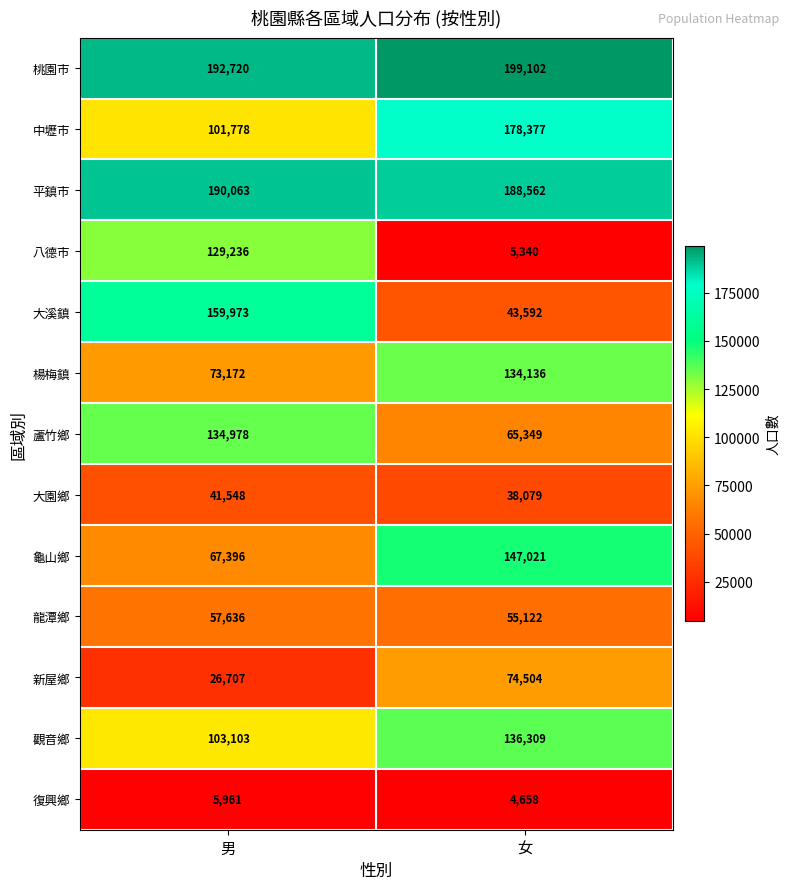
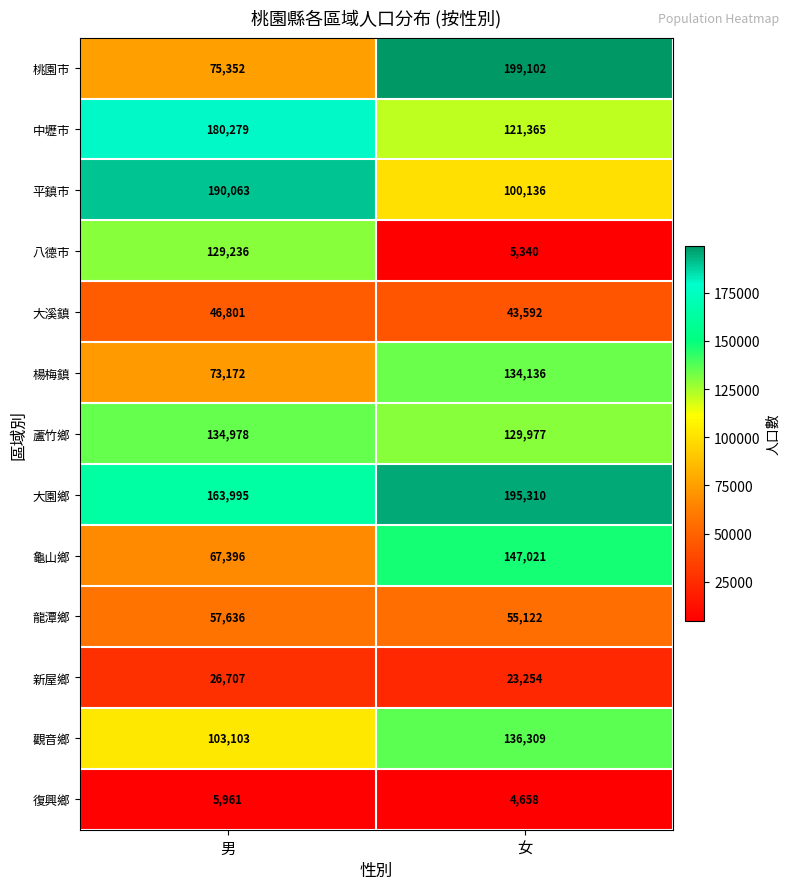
  {
    "桃園市": {
-     "男": "192,720",
+     "男": "75,352",
      "女": "199,102"
    },
    "中壢市": {
-     "男": "101,778",
-     "女": "178,377"
+     "男": "180,279",
+     "女": "121,365"
    },
    "平鎮市": {
      "男": "190,063",
-     "女": "188,562"
+     "女": "100,136"
    },
    "八德市": {
      "男": "129,236",
      "女": "5,340"
    },
    "大溪鎮": {
-     "男": "159,973",
+     "男": "46,801",
      "女": "43,592"
    },
    "楊梅鎮": {
      "男": "73,172",
      "女": "134,136"
    },
    "蘆竹鄉": {
      "男": "134,978",
-     "女": "65,349"
+     "女": "129,977"
    },
    "大園鄉": {
-     "男": "41,548",
-     "女": "38,079"
+     "男": "163,995",
+     "女": "195,310"
    },
    "龜山鄉": {
      "男": "67,396",
      "女": "147,021"
    },
    "龍潭鄉": {
      "男": "57,636",
      "女": "55,122"
    },
    "新屋鄉": {
      "男": "26,707",
-     "女": "74,504"
+     "女": "23,254"
    },
    "觀音鄉": {
      "男": "103,103",
      "女": "136,309"
    },
    "復興鄉": {
      "男": "5,961",
      "女": "4,658"
    }
  }
